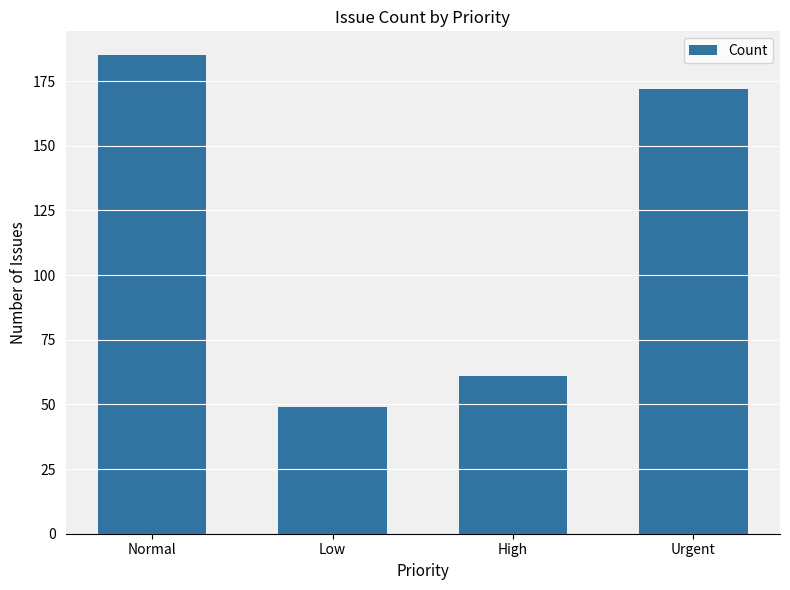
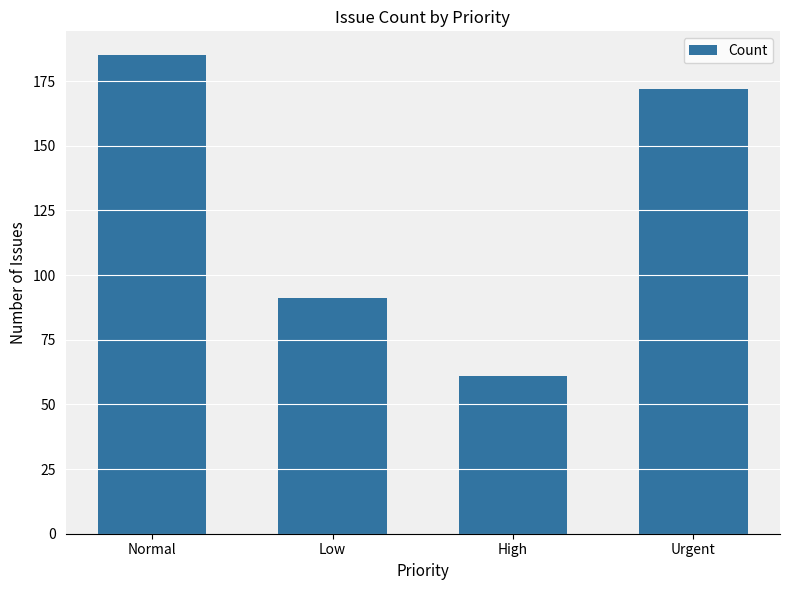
  {
    "Normal": 185,
-   "Low": 49,
+   "Low": 91,
    "High": 61,
    "Urgent": 172
  }
